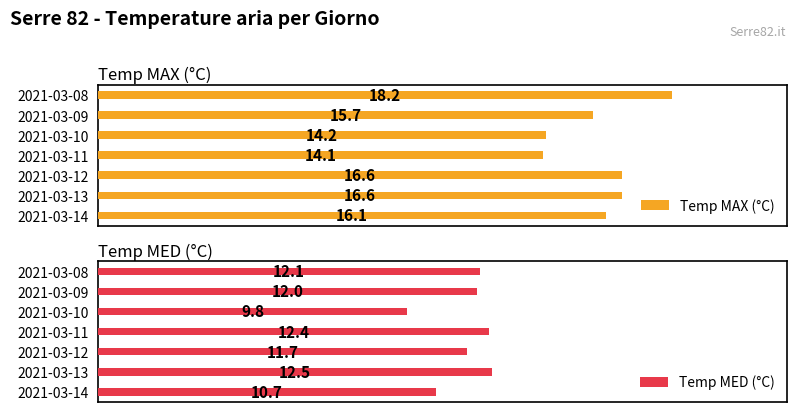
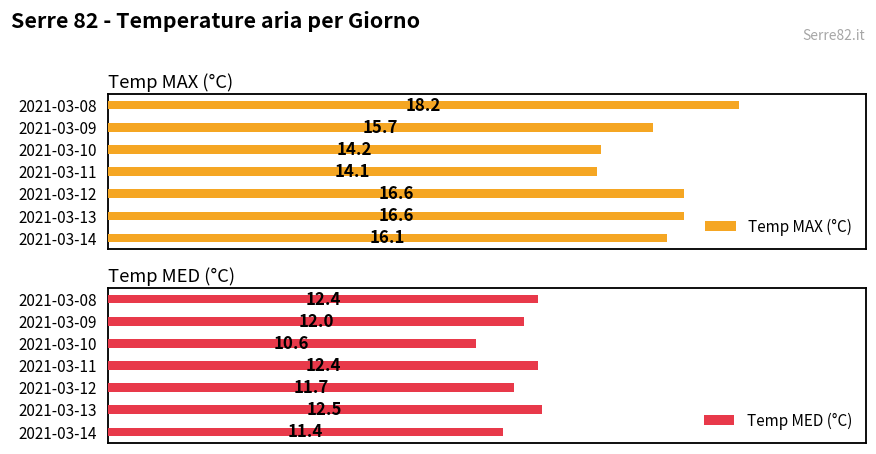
  {
    "Temp MAX (°C)": {
      "2021-03-08": 18.2,
      "2021-03-09": 15.7,
      "2021-03-10": 14.2,
      "2021-03-11": 14.1,
      "2021-03-12": 16.6,
      "2021-03-13": 16.6,
      "2021-03-14": 16.1
    },
    "Temp MED (°C)": {
-     "2021-03-08": 12.1,
+     "2021-03-08": 12.4,
      "2021-03-09": 12.0,
-     "2021-03-10": 9.8,
+     "2021-03-10": 10.6,
      "2021-03-11": 12.4,
      "2021-03-12": 11.7,
      "2021-03-13": 12.5,
-     "2021-03-14": 10.7
+     "2021-03-14": 11.4
    }
  }
